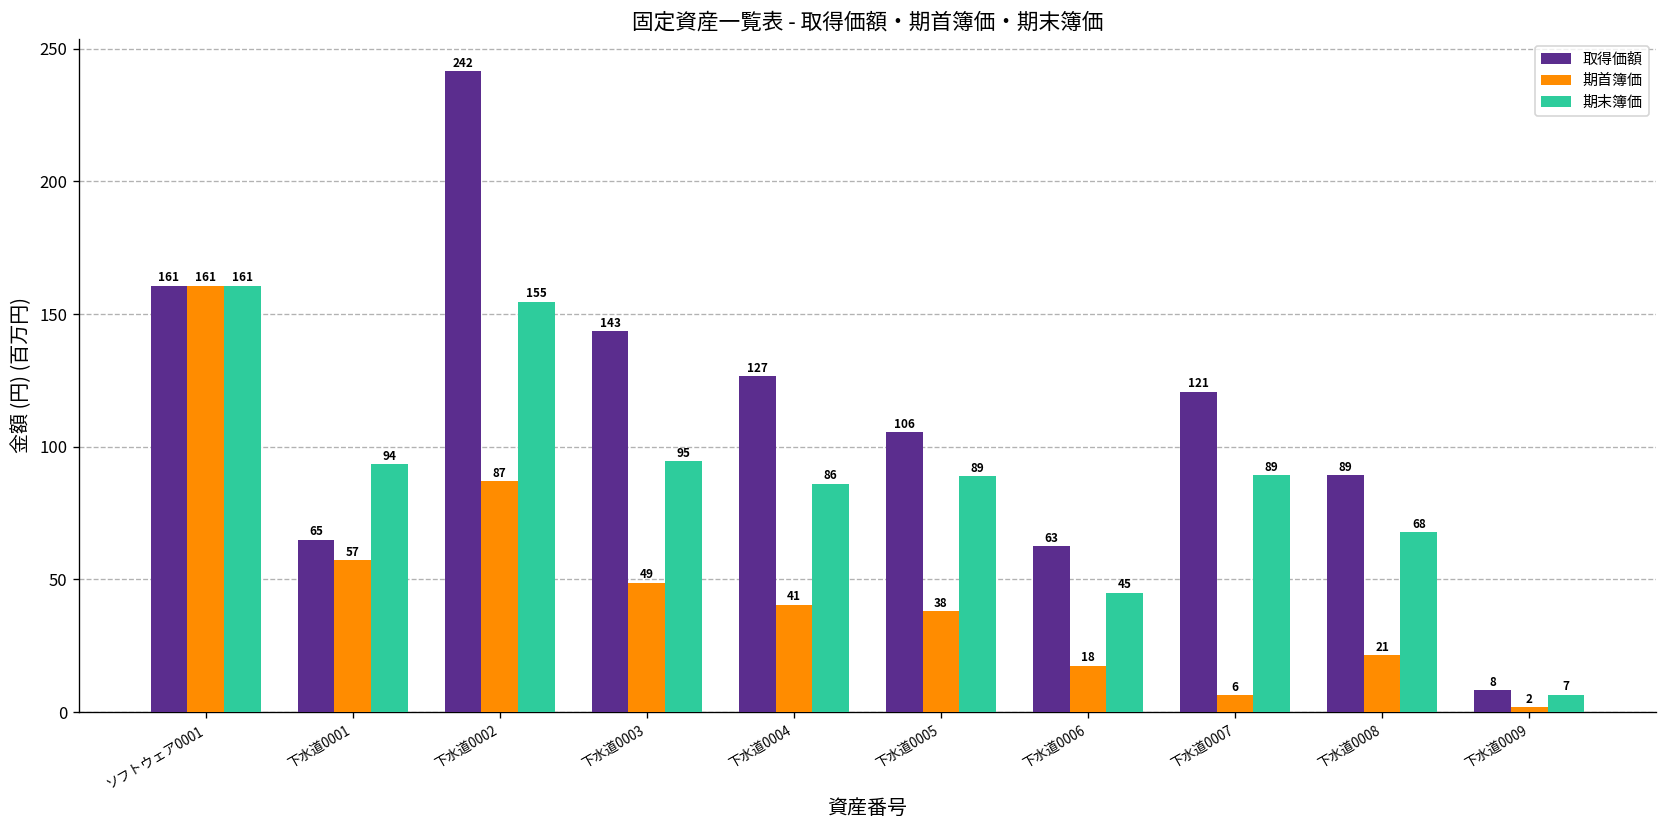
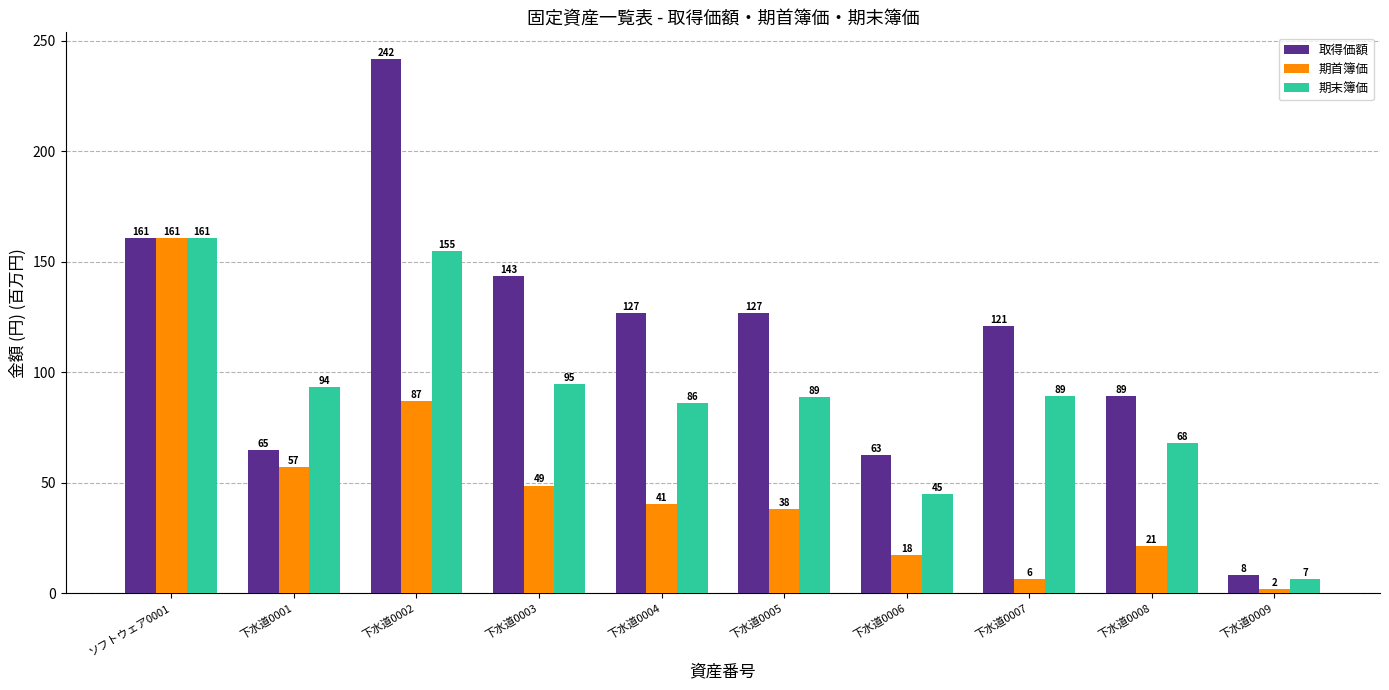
  {
    "取得価額": {
      "ソフトウェア0001": 161,
      "下水道0001": 65,
      "下水道0002": 242,
      "下水道0003": 143,
      "下水道0004": 127,
-     "下水道0005": 106,
+     "下水道0005": 127,
      "下水道0006": 63,
      "下水道0007": 121,
      "下水道0008": 89,
      "下水道0009": 8
    },
    "期首簿価": {
      "ソフトウェア0001": 161,
      "下水道0001": 57,
      "下水道0002": 87,
      "下水道0003": 49,
      "下水道0004": 41,
      "下水道0005": 38,
      "下水道0006": 18,
      "下水道0007": 6,
      "下水道0008": 21,
      "下水道0009": 2
    },
    "期末簿価": {
      "ソフトウェア0001": 161,
      "下水道0001": 94,
      "下水道0002": 155,
      "下水道0003": 95,
      "下水道0004": 86,
      "下水道0005": 89,
      "下水道0006": 45,
      "下水道0007": 89,
      "下水道0008": 68,
      "下水道0009": 7
    }
  }
